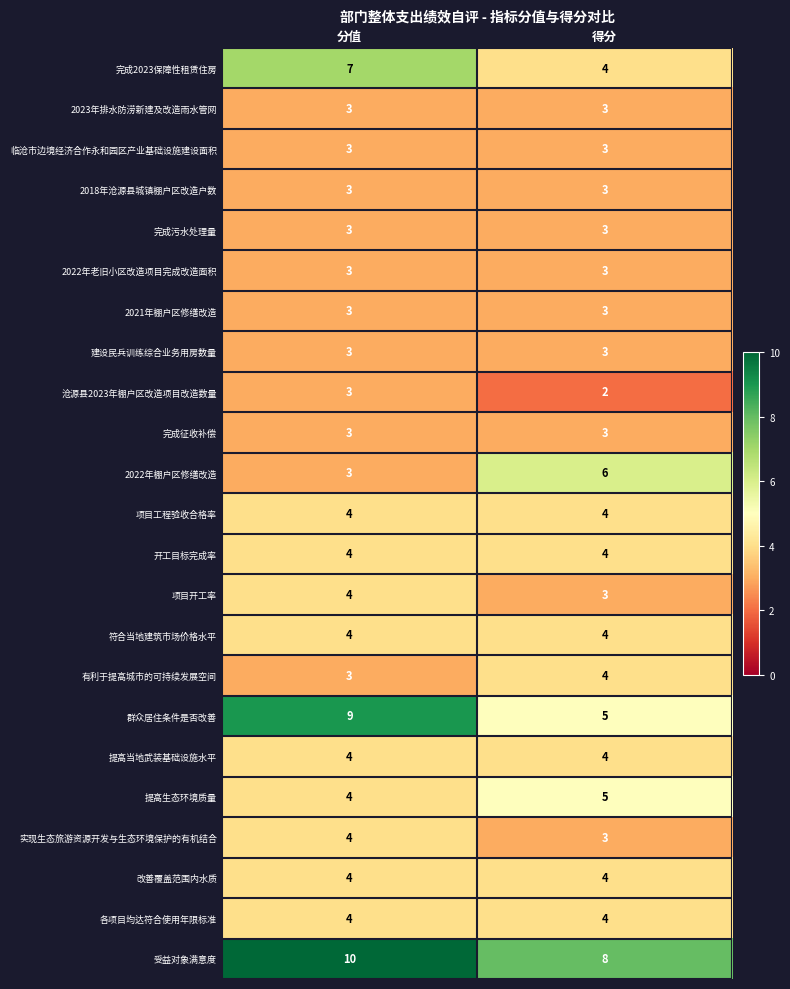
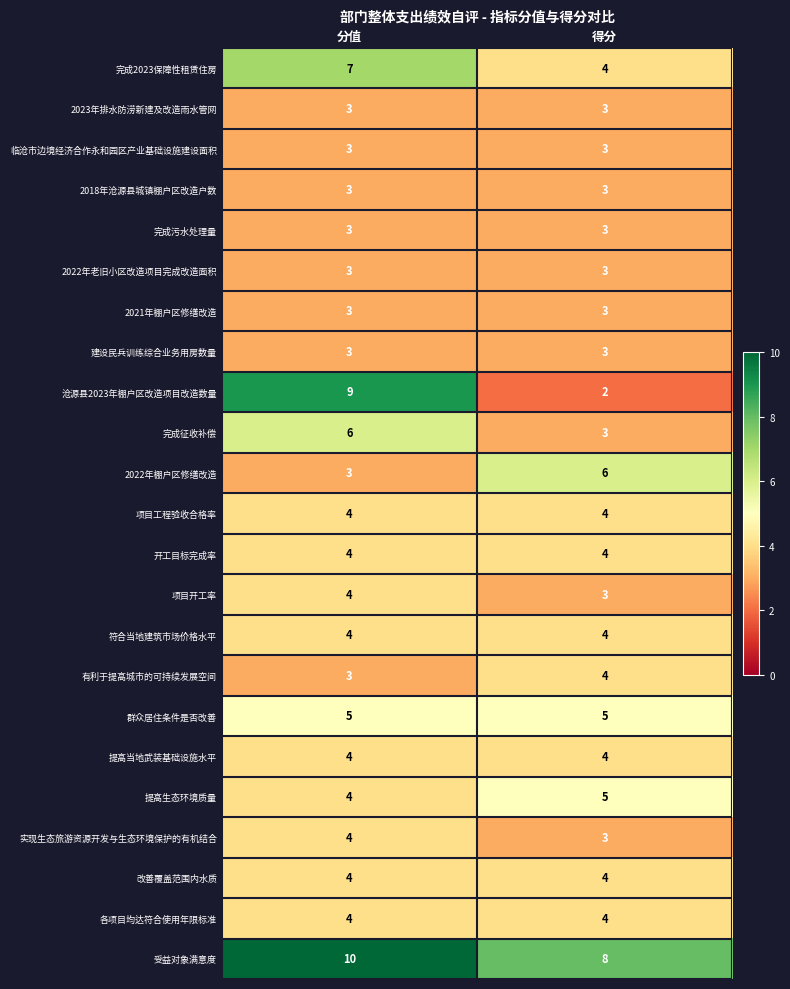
  {
    "完成2023保障性租赁住房": {
      "分值": 7,
      "得分": 4
    },
    "2023年排水防涝新建及改造雨水管网": {
      "分值": 3,
      "得分": 3
    },
    "临沧市边境经济合作永和园区产业基础设施建设面积": {
      "分值": 3,
      "得分": 3
    },
    "2018年沧源县城镇棚户区改造户数": {
      "分值": 3,
      "得分": 3
    },
    "完成污水处理量": {
      "分值": 3,
      "得分": 3
    },
    "2022年老旧小区改造项目完成改造面积": {
      "分值": 3,
      "得分": 3
    },
    "2021年棚户区修缮改造": {
      "分值": 3,
      "得分": 3
    },
    "建设民兵训练综合业务用房数量": {
      "分值": 3,
      "得分": 3
    },
    "沧源县2023年棚户区改造项目改造数量": {
-     "分值": 3,
+     "分值": 9,
      "得分": 2
    },
    "完成征收补偿": {
-     "分值": 3,
+     "分值": 6,
      "得分": 3
    },
    "2022年棚户区修缮改造": {
      "分值": 3,
      "得分": 6
    },
    "项目工程验收合格率": {
      "分值": 4,
      "得分": 4
    },
    "开工目标完成率": {
      "分值": 4,
      "得分": 4
    },
    "项目开工率": {
      "分值": 4,
      "得分": 3
    },
    "符合当地建筑市场价格水平": {
      "分值": 4,
      "得分": 4
    },
    "有利于提高城市的可持续发展空间": {
      "分值": 3,
      "得分": 4
    },
    "群众居住条件是否改善": {
-     "分值": 9,
+     "分值": 5,
      "得分": 5
    },
    "提高当地武装基础设施水平": {
      "分值": 4,
      "得分": 4
    },
    "提高生态环境质量": {
      "分值": 4,
      "得分": 5
    },
    "实现生态旅游资源开发与生态环境保护的有机结合": {
      "分值": 4,
      "得分": 3
    },
    "改善覆盖范围内水质": {
      "分值": 4,
      "得分": 4
    },
    "各项目均达符合使用年限标准": {
      "分值": 4,
      "得分": 4
    },
    "受益对象满意度": {
      "分值": 10,
      "得分": 8
    }
  }
